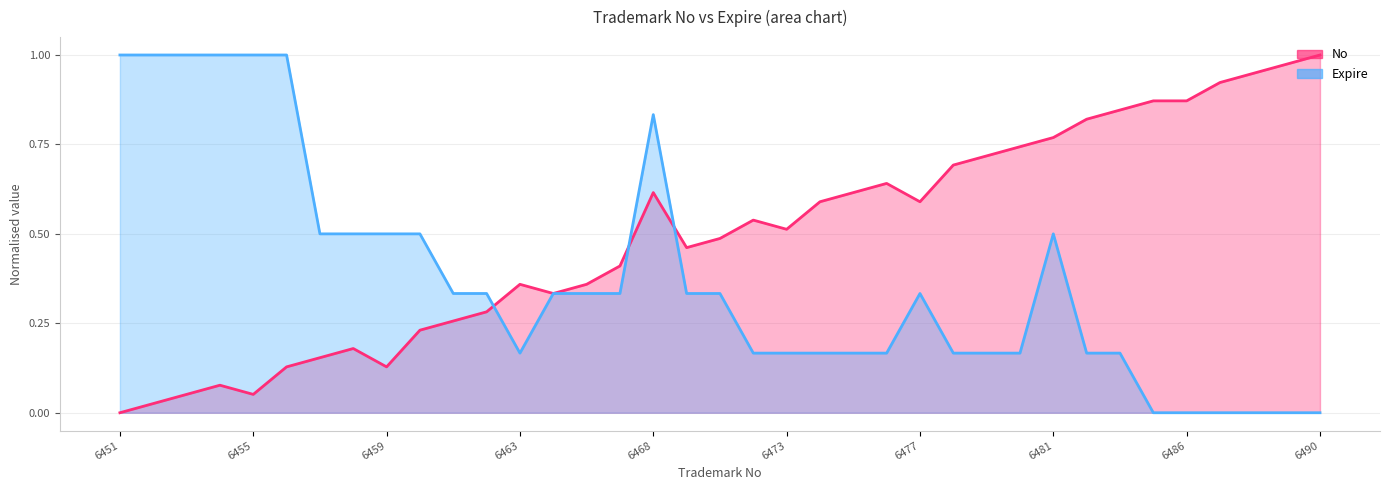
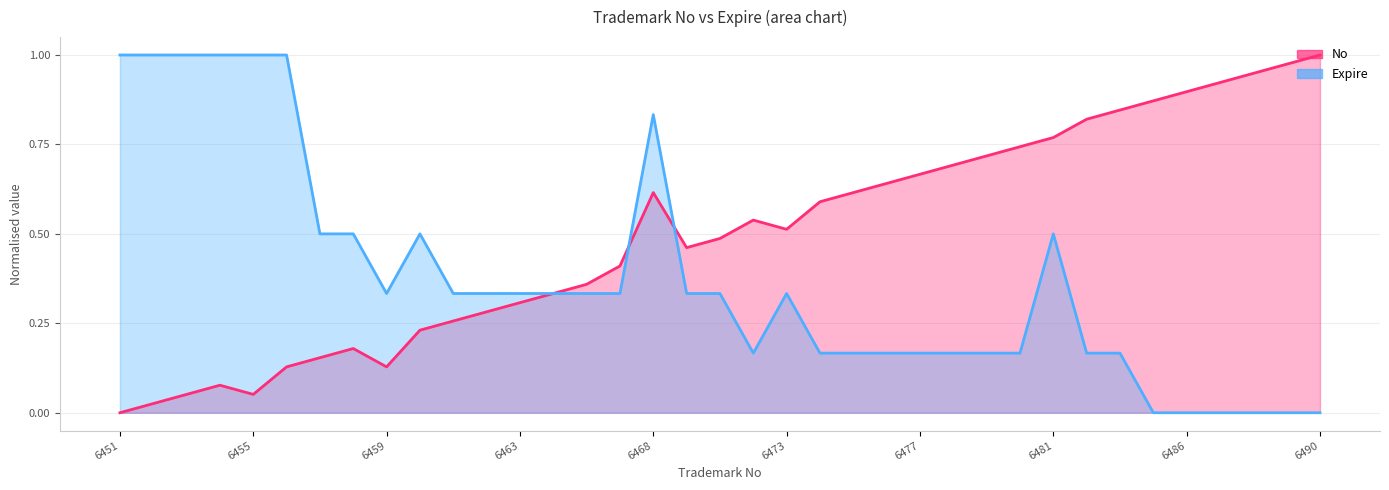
  {
    "No": {
      "6451": 0.00,
      "6455": 0.05,
      "6459": 0.13,
-     "6463": 0.36,
+     "6463": 0.31,
      "6468": 0.62,
      "6473": 0.51,
-     "6477": 0.59,
+     "6477": 0.67,
      "6481": 0.77,
-     "6486": 0.87,
+     "6486": 0.90,
      "6490": 1.00
    },
    "Expire": {
      "6451": 1.00,
      "6455": 1.00,
-     "6459": 0.50,
-     "6463": 0.17,
+     "6459": 0.33,
+     "6463": 0.33,
      "6468": 0.83,
-     "6473": 0.17,
-     "6477": 0.33,
+     "6473": 0.33,
+     "6477": 0.17,
      "6481": 0.50,
      "6486": 0.00,
      "6490": 0.00
    }
  }
